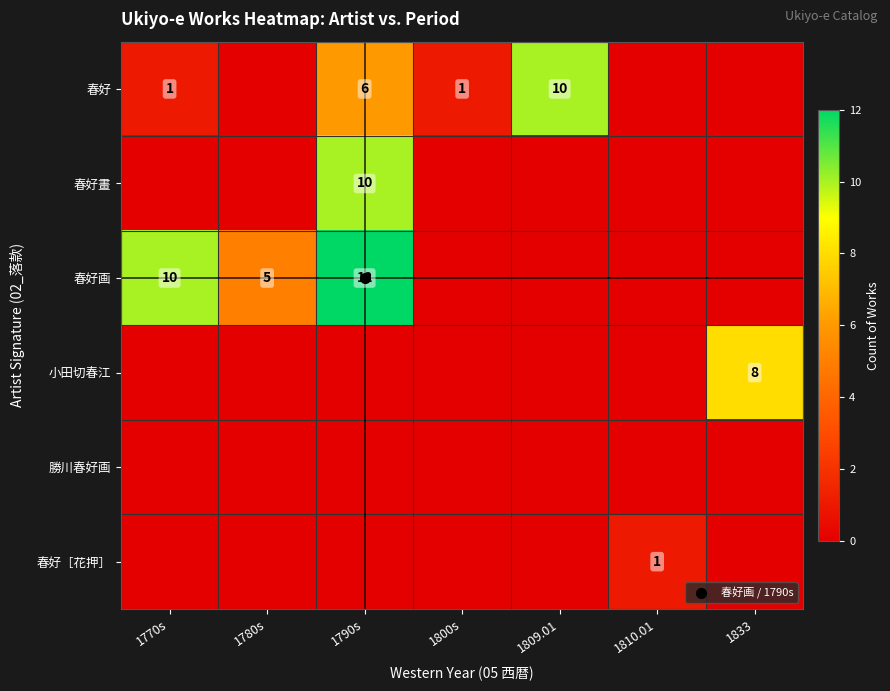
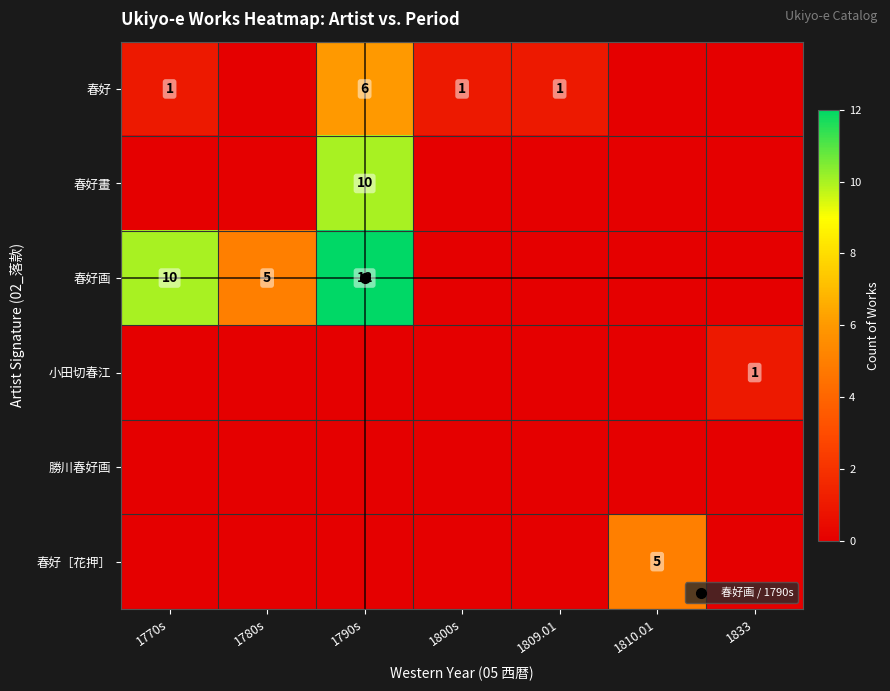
  {
    "春好": {
-     "1809.01": 10
+     "1809.01": 1
    },
    "小田切春江": {
-     "1833": 8
+     "1833": 1
    },
    "春好［花押］": {
-     "1810.01": 1
+     "1810.01": 5
    }
  }
